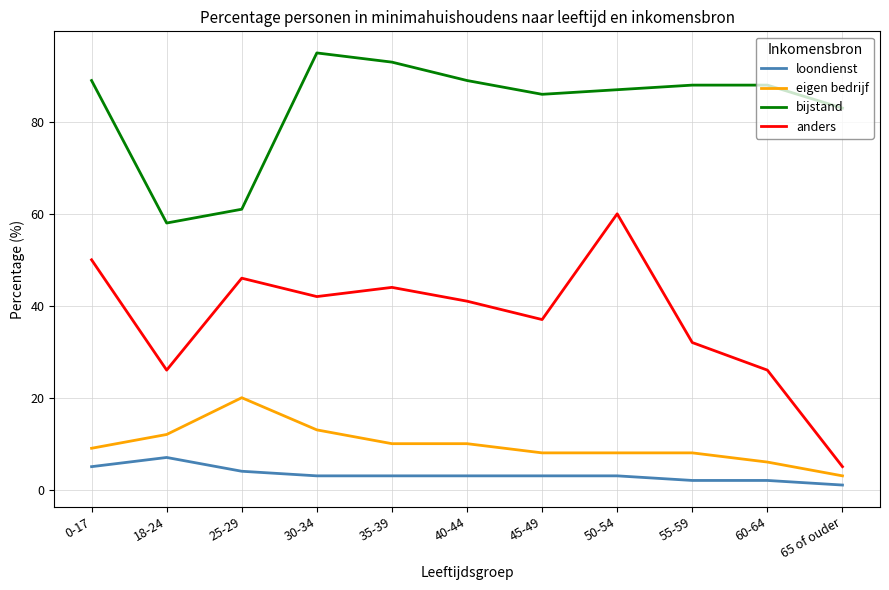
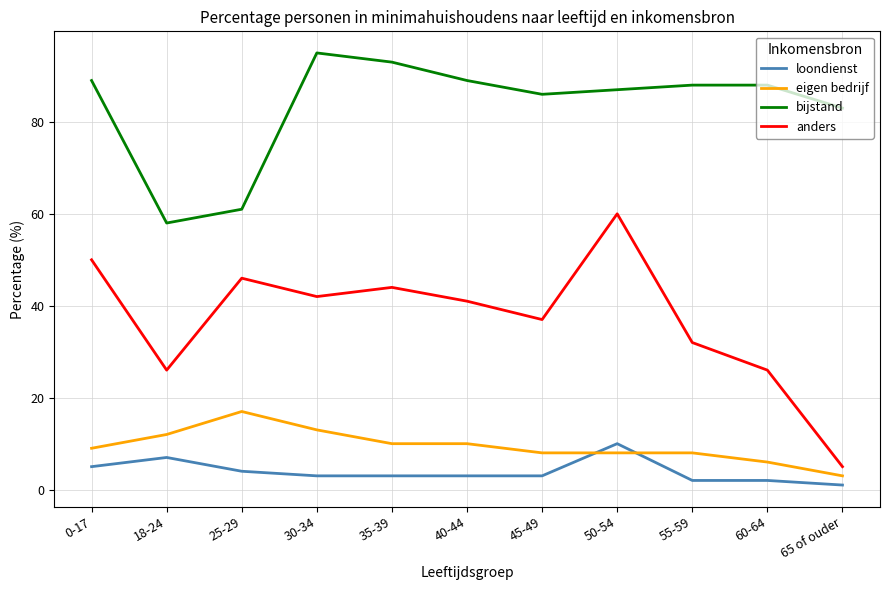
  {
    "loondienst": {
      "0-17": 5,
      "18-24": 7,
      "25-29": 4,
      "30-34": 3,
      "35-39": 3,
      "40-44": 3,
      "45-49": 3,
-     "50-54": 3,
+     "50-54": 10,
      "55-59": 2,
      "60-64": 2,
      "65 of ouder": 1
    },
    "eigen bedrijf": {
      "0-17": 9,
      "18-24": 12,
-     "25-29": 20,
+     "25-29": 17,
      "30-34": 13,
      "35-39": 10,
      "40-44": 10,
      "45-49": 8,
      "50-54": 8,
      "55-59": 8,
      "60-64": 6,
      "65 of ouder": 3
    },
    "bijstand": {
      "0-17": 89,
      "18-24": 58,
      "25-29": 61,
      "30-34": 95,
      "35-39": 93,
      "40-44": 89,
      "45-49": 86,
      "50-54": 87,
      "55-59": 88
    },
    "anders": {
      "0-17": 50,
      "18-24": 26,
      "25-29": 46,
      "30-34": 42,
      "35-39": 44,
      "40-44": 41,
      "45-49": 37,
      "50-54": 60,
      "55-59": 32,
      "60-64": 26,
      "65 of ouder": 5
    }
  }
